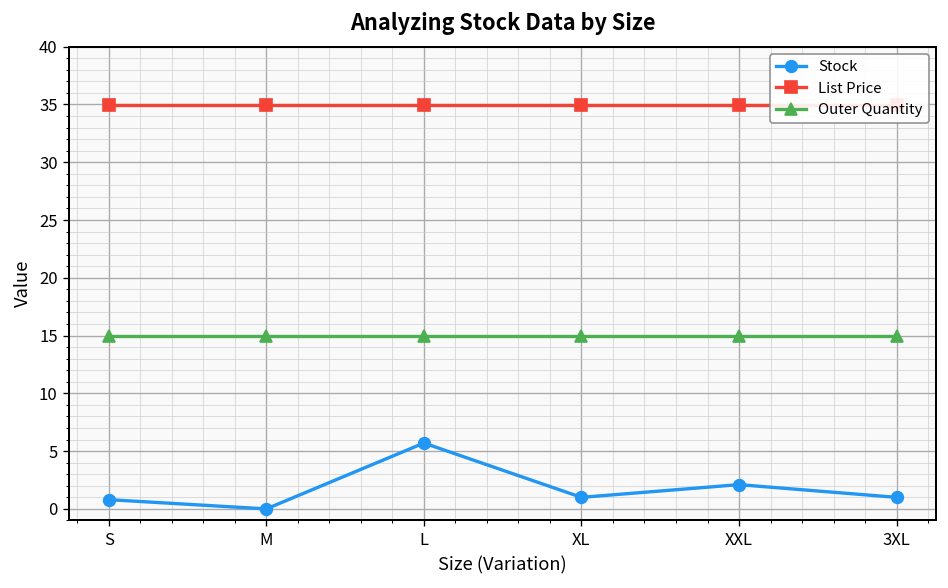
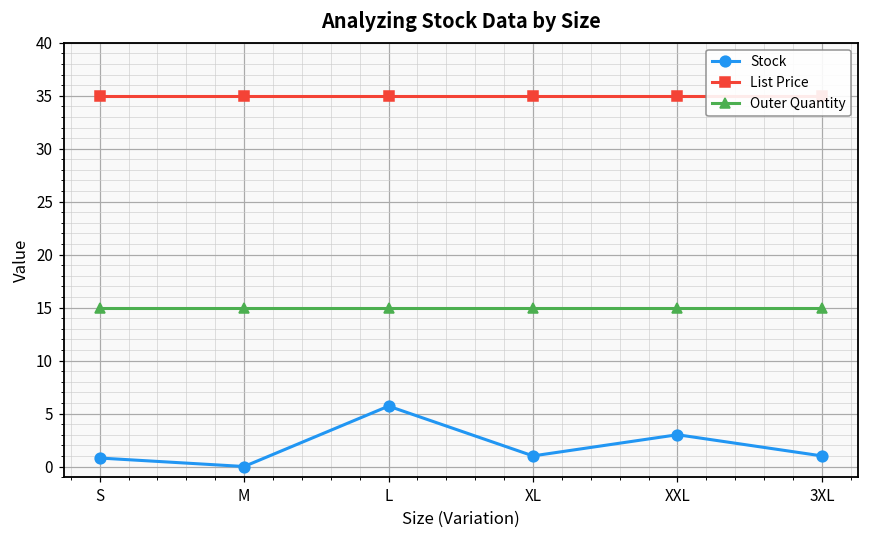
  {
    "Stock": {
      "S": 1,
      "M": 0,
      "L": 6,
      "XL": 1,
-     "XXL": 2,
+     "XXL": 3,
      "3XL": 1
    },
    "List Price": {
      "S": 35,
      "M": 35,
      "L": 35,
      "XL": 35,
      "XXL": 35
    },
    "Outer Quantity": {
      "S": 15,
      "M": 15,
      "L": 15,
      "XL": 15,
      "XXL": 15,
      "3XL": 15
    }
  }
